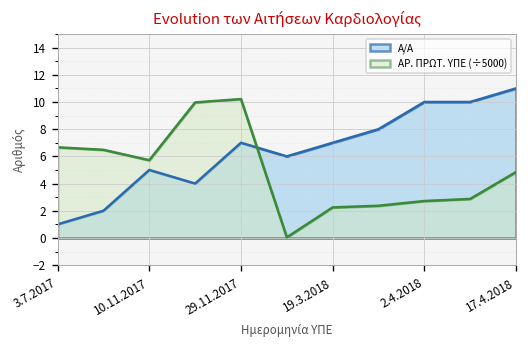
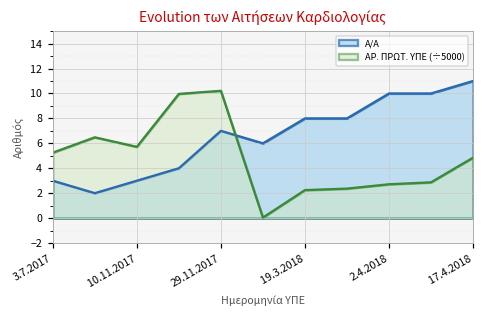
  {
    "Α/Α": {
-     "3.7.2017": 1,
-     "10.11.2017": 5,
+     "3.7.2017": 3,
+     "10.11.2017": 3,
      "29.11.2017": 7,
-     "19.3.2018": 7,
+     "19.3.2018": 8,
      "2.4.2018": 10,
      "17.4.2018": 11
    },
    "ΑΡ. ΠΡΩΤ. ΥΠΕ (÷5000)": {
-     "3.7.2017": 6.7,
+     "3.7.2017": 5.3,
      "10.11.2017": 5.7,
      "29.11.2017": 10.2,
      "19.3.2018": 2.2,
      "2.4.2018": 2.7,
      "17.4.2018": 4.8
    }
  }
